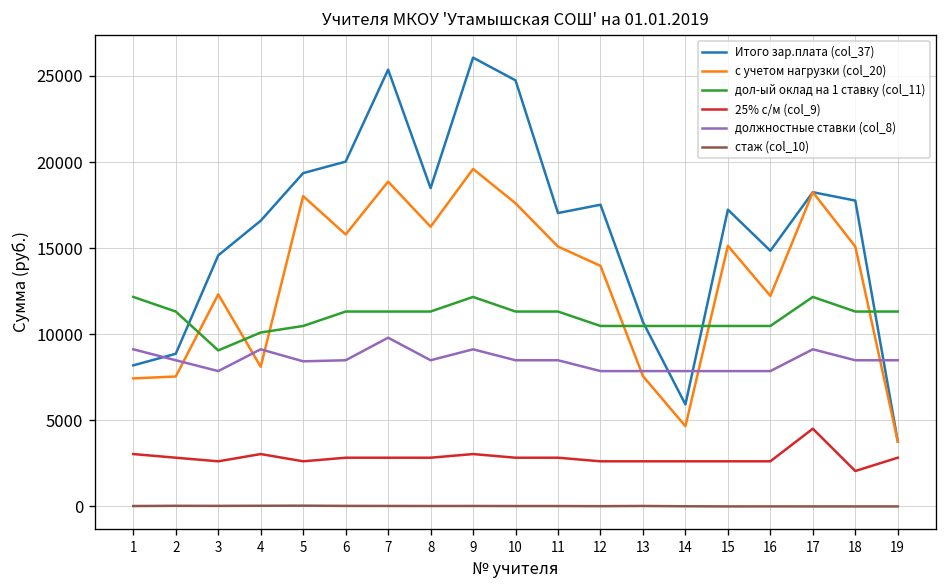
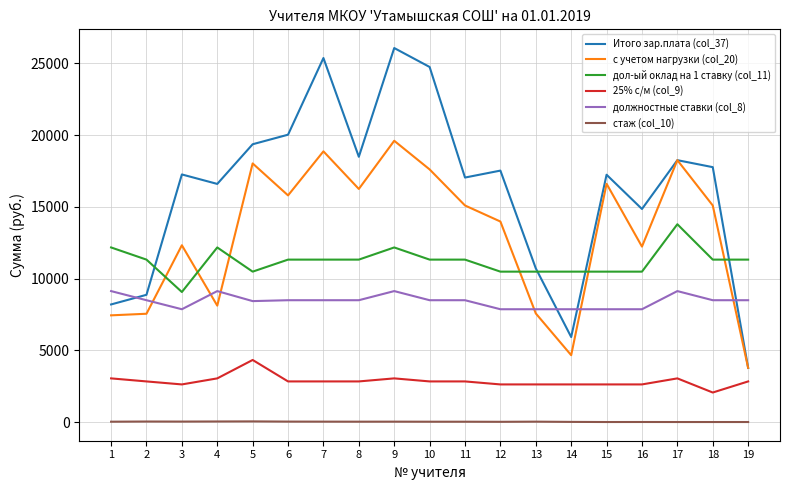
  {
    "Итого зар.плата (col_37)": {
      "1": 8200,
      "2": 8900,
-     "3": 14600,
+     "3": 17300,
      "4": 16600,
      "5": 19400,
      "6": 20000,
      "7": 25400,
      "8": 18500,
      "9": 26100,
      "10": 24700,
      "11": 17000,
      "12": 17500,
      "13": 10700,
      "14": 5900,
      "15": 17200,
      "16": 14800,
      "18": 17800
    },
    "с учетом нагрузки (col_20)": {
      "1": 7400,
      "2": 7500,
      "3": 12300,
      "4": 8100,
      "5": 18000,
      "6": 15800,
      "7": 18900,
      "8": 16200,
      "9": 19600,
      "10": 17600,
      "11": 15100,
      "12": 14000,
      "13": 7600,
      "14": 4700,
-     "15": 15100,
+     "15": 16600,
      "16": 12200,
      "18": 15100
    },
    "дол-ый оклад на 1 ставку (col_11)": {
      "1": 12200,
      "2": 11300,
      "3": 9100,
-     "4": 10100,
+     "4": 12200,
      "5": 10500,
      "6": 11300,
      "7": 11300,
      "8": 11300,
      "9": 12200,
      "10": 11300,
      "11": 11300,
      "12": 10500,
      "13": 10500,
      "14": 10500,
      "15": 10500,
      "16": 10500,
-     "17": 12200,
+     "17": 13800,
      "18": 11300,
      "19": 11300
    },
    "25% с/м (col_9)": {
      "1": 3000,
      "2": 2800,
      "3": 2600,
      "4": 3000,
-     "5": 2600,
+     "5": 4300,
      "6": 2800,
      "7": 2800,
      "8": 2800,
      "9": 3000,
      "10": 2800,
      "11": 2800,
      "12": 2600,
      "13": 2600,
      "14": 2600,
      "15": 2600,
      "16": 2600,
-     "17": 4500,
+     "17": 3000,
      "18": 2100,
      "19": 2800
    },
    "должностные ставки (col_8)": {
      "1": 9100,
      "2": 8500,
      "3": 7900,
      "4": 9100,
      "5": 8400,
      "6": 8500,
-     "7": 9800,
+     "7": 8500,
      "8": 8500,
      "9": 9100,
      "10": 8500,
      "11": 8500,
      "12": 7900,
      "13": 7900,
      "14": 7900,
      "15": 7900,
      "16": 7900,
      "17": 9100,
      "18": 8500,
      "19": 8500
    },
    "стаж (col_10)": {
      "1": 0,
      "2": 0,
      "3": 0,
      "4": 0,
      "5": 0,
      "6": 0,
      "7": 0,
      "8": 0,
      "9": 0,
      "10": 0,
      "11": 0,
      "12": 0,
      "13": 0,
      "14": 0,
      "15": 0,
      "16": 0,
      "17": 0,
      "18": 0,
      "19": 0
    }
  }
